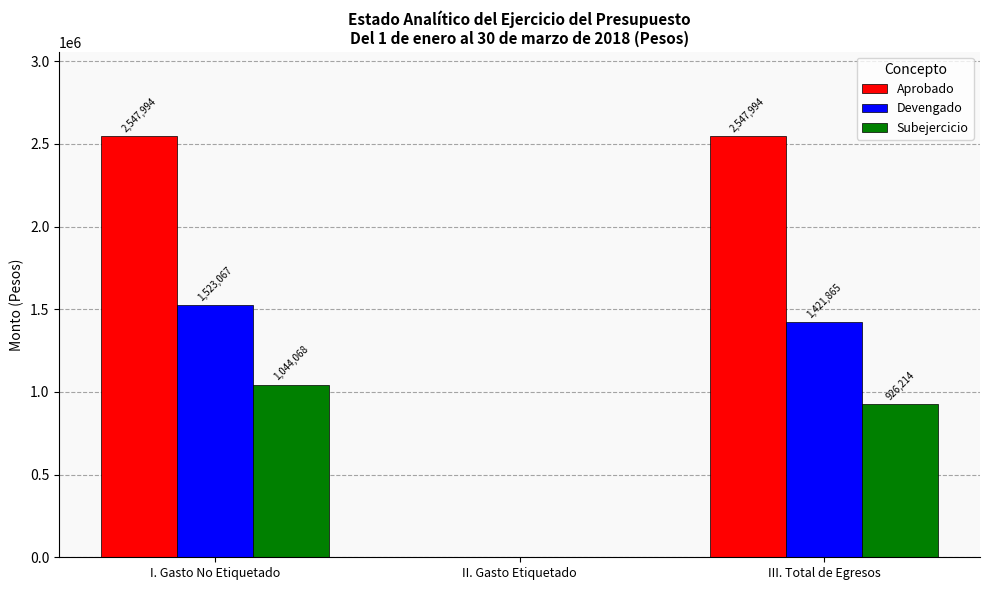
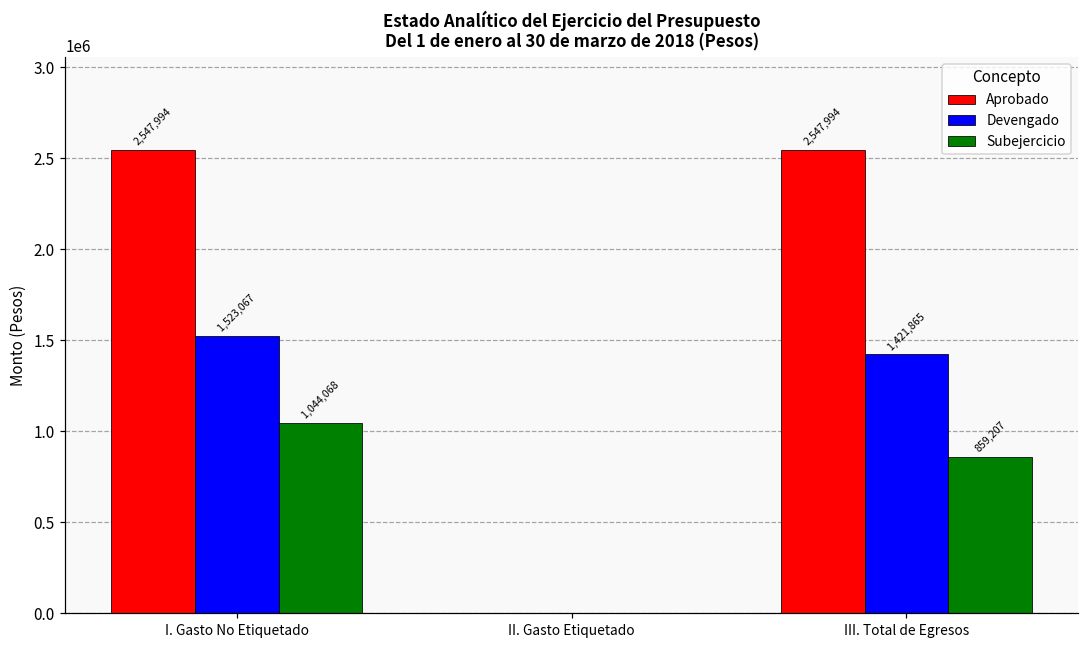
  {
    "Aprobado": {
      "I. Gasto No Etiquetado": "2,547,994",
      "III. Total de Egresos": "2,547,994"
    },
    "Devengado": {
      "I. Gasto No Etiquetado": "1,523,067",
      "III. Total de Egresos": "1,421,865"
    },
    "Subejercicio": {
      "I. Gasto No Etiquetado": "1,044,068",
-     "III. Total de Egresos": "926,214"
+     "III. Total de Egresos": "859,207"
    }
  }
